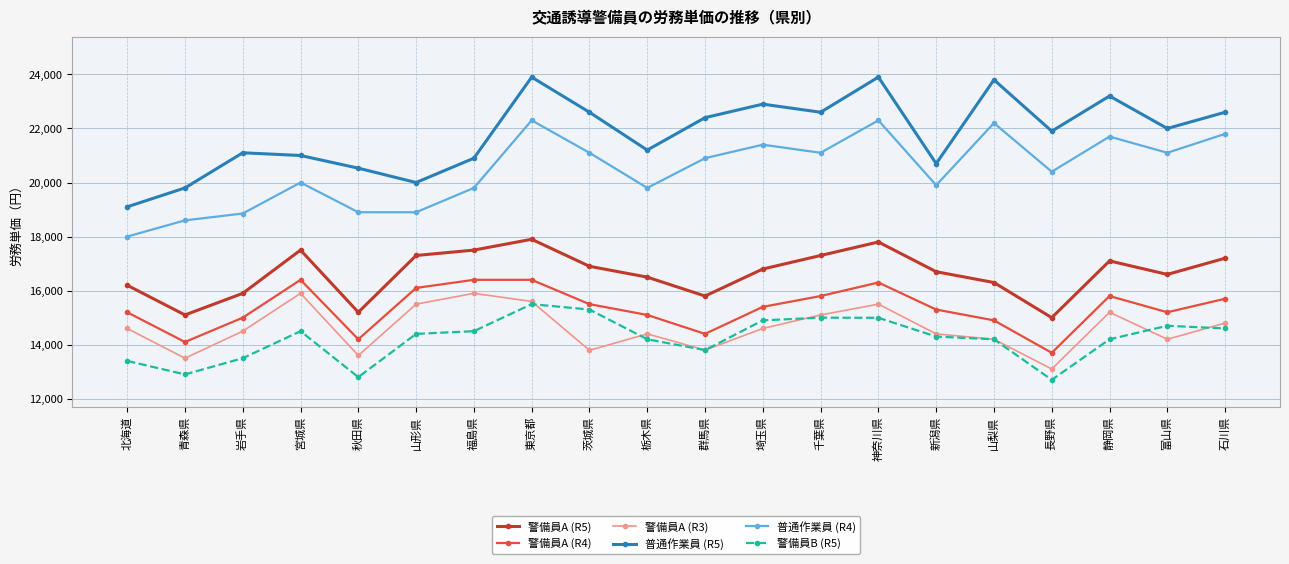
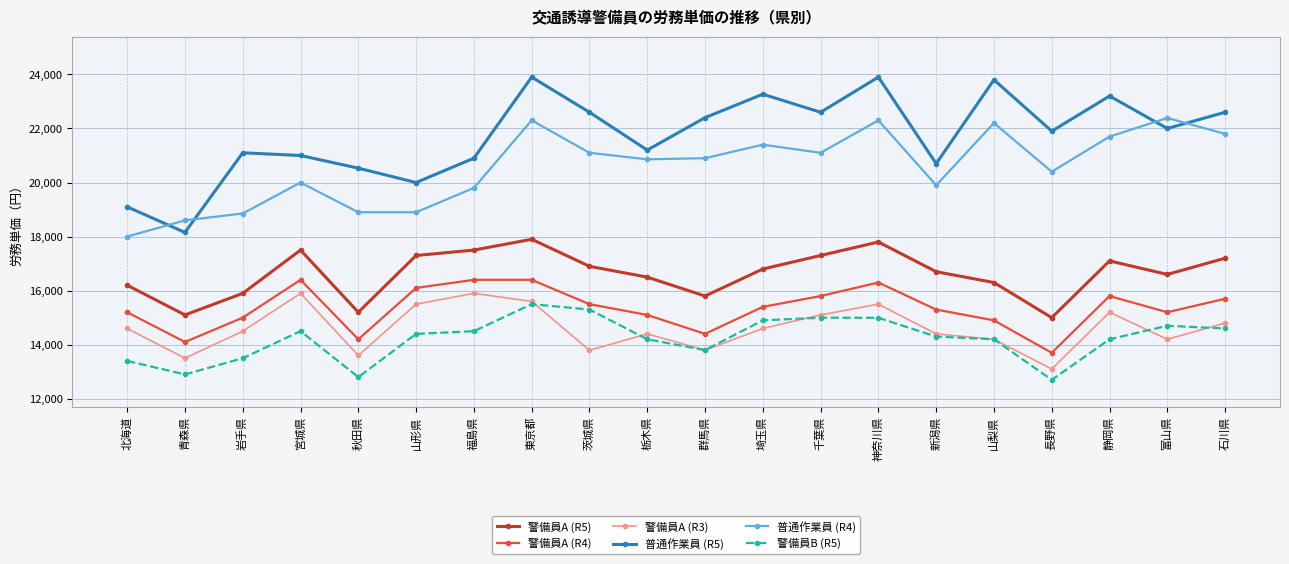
  {
    "警備員A (R3)": {
      "北海道": "14,600",
      "青森県": "13,500",
      "岩手県": "14,500",
      "宮城県": "15,900",
      "秋田県": "13,600",
      "山形県": "15,500",
      "福島県": "15,900",
      "東京都": "15,600",
      "茨城県": "13,800",
      "栃木県": "14,400",
      "埼玉県": "14,600",
      "千葉県": "15,100",
      "神奈川県": "15,500",
      "新潟県": "14,400",
      "長野県": "13,100",
      "静岡県": "15,200",
      "富山県": "14,200",
      "石川県": "14,800"
    },
    "普通作業員 (R5)": {
      "北海道": "19,100",
-     "青森県": "19,800",
+     "青森県": "18,200",
      "岩手県": "21,100",
      "宮城県": "21,000",
      "秋田県": "20,500",
      "山形県": "20,000",
      "福島県": "20,900",
      "東京都": "23,900",
      "茨城県": "22,600",
      "栃木県": "21,200",
      "群馬県": "22,400",
-     "埼玉県": "22,900",
+     "埼玉県": "23,300",
      "千葉県": "22,600",
      "神奈川県": "23,900",
      "新潟県": "20,700",
      "山梨県": "23,800",
      "長野県": "21,900",
      "静岡県": "23,200",
      "富山県": "22,000",
      "石川県": "22,600"
    },
    "普通作業員 (R4)": {
      "北海道": "18,000",
      "青森県": "18,600",
      "岩手県": "18,900",
      "宮城県": "20,000",
      "秋田県": "18,900",
      "山形県": "18,900",
      "福島県": "19,800",
      "東京都": "22,300",
      "茨城県": "21,100",
-     "栃木県": "19,800",
+     "栃木県": "20,900",
      "群馬県": "20,900",
      "埼玉県": "21,400",
      "千葉県": "21,100",
      "神奈川県": "22,300",
      "新潟県": "19,900",
      "山梨県": "22,200",
      "長野県": "20,400",
      "静岡県": "21,700",
-     "富山県": "21,100",
+     "富山県": "22,400",
      "石川県": "21,800"
    },
    "警備員B (R5)": {
      "北海道": "13,400",
      "青森県": "12,900",
      "岩手県": "13,500",
      "宮城県": "14,500",
      "秋田県": "12,800",
      "山形県": "14,400",
      "福島県": "14,500",
      "東京都": "15,500",
      "茨城県": "15,300",
      "栃木県": "14,200",
      "埼玉県": "14,900",
      "千葉県": "15,000",
      "神奈川県": "15,000",
      "新潟県": "14,300",
      "長野県": "12,700",
      "静岡県": "14,200",
      "富山県": "14,700",
      "石川県": "14,600"
    }
  }
